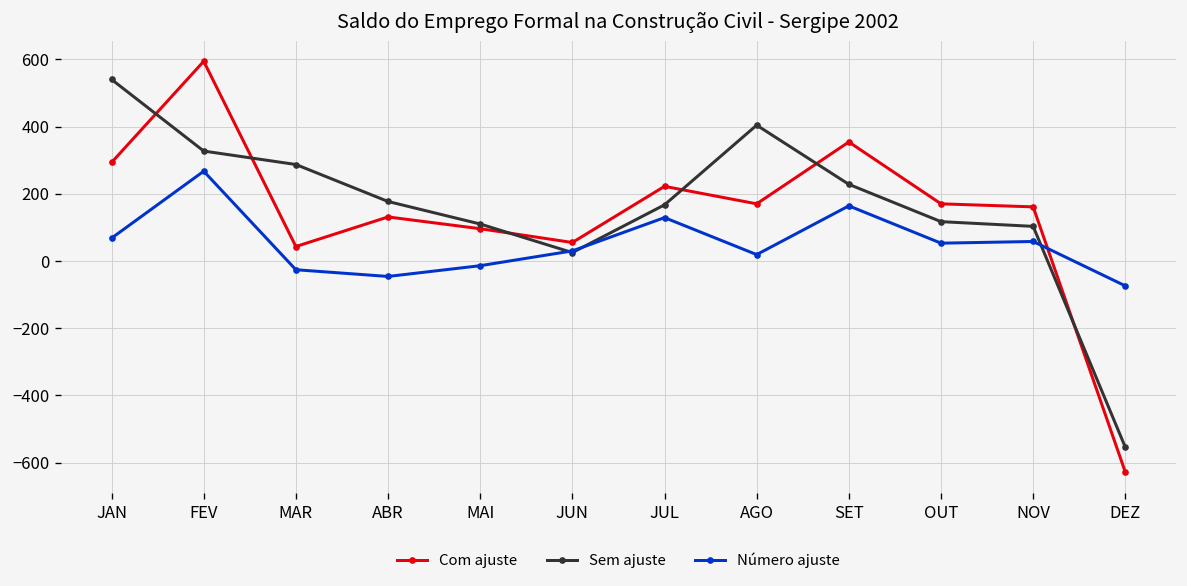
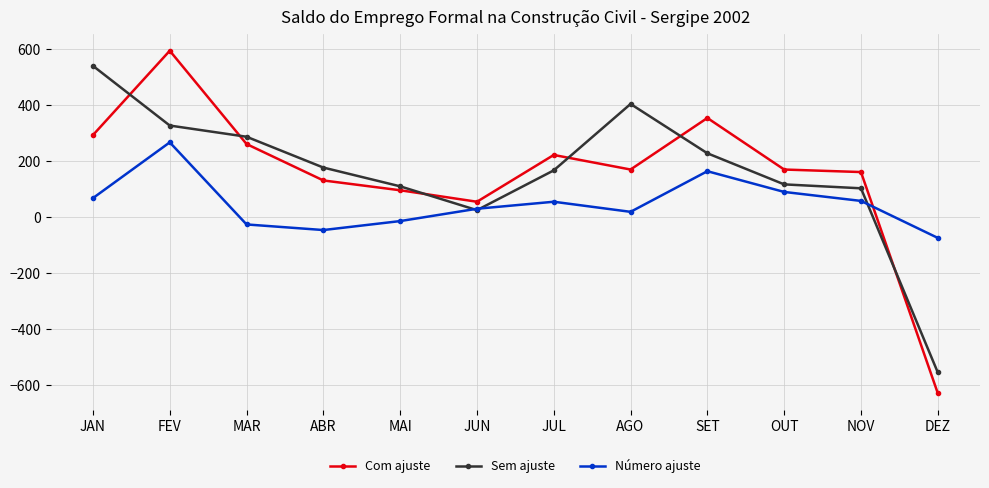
  {
    "Com ajuste": {
      "JAN": 290,
      "FEV": 590,
-     "MAR": 40,
+     "MAR": 260,
      "ABR": 130,
      "MAI": 100,
      "JUN": 60,
      "JUL": 220,
      "AGO": 170,
      "SET": 350,
      "OUT": 170,
      "NOV": 160,
      "DEZ": -630
    },
    "Sem ajuste": {
      "JAN": 540,
      "FEV": 330,
      "MAR": 290,
      "ABR": 180,
      "MAI": 110,
      "JUL": 170,
      "AGO": 400,
      "SET": 230,
      "OUT": 120,
      "NOV": 100,
      "DEZ": -550
    },
    "Número ajuste": {
      "JAN": 70,
      "FEV": 270,
      "MAR": -30,
      "ABR": -50,
      "MAI": -10,
-     "JUL": 130,
+     "JUL": 60,
      "AGO": 20,
      "SET": 160,
-     "OUT": 50,
+     "OUT": 90,
      "NOV": 60,
      "DEZ": -70
    }
  }
